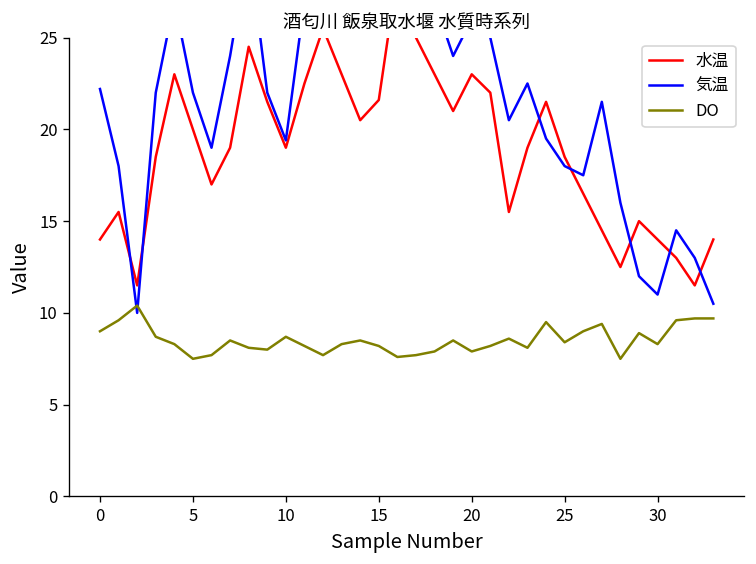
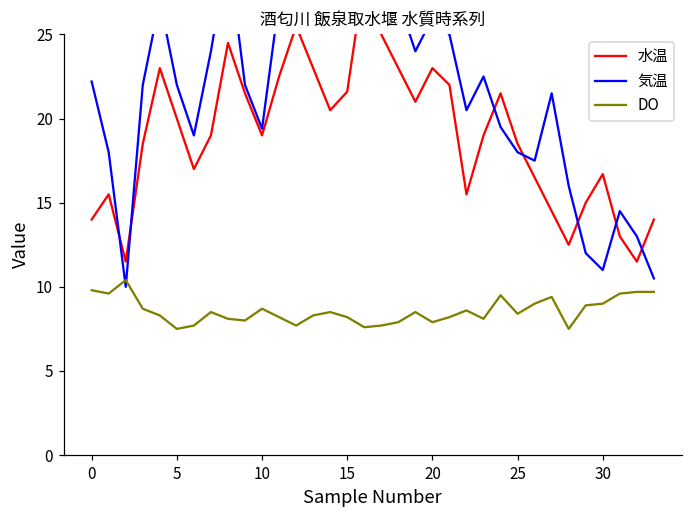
  {
    "水温": {
      "0": 14.0,
      "5": 20.0,
      "10": 19.0,
      "15": 21.6,
      "20": 23.0,
      "25": 18.5,
-     "30": 14.0
+     "30": 16.7
    },
    "気温": {
      "0": 22.2,
      "5": 22.0,
      "10": 19.4,
      "25": 18.0,
      "30": 11.0
    },
    "DO": {
-     "0": 9.0,
+     "0": 9.8,
      "5": 7.5,
      "10": 8.7,
      "15": 8.2,
      "20": 7.9,
      "25": 8.4,
-     "30": 8.3
+     "30": 9.0
    }
  }
